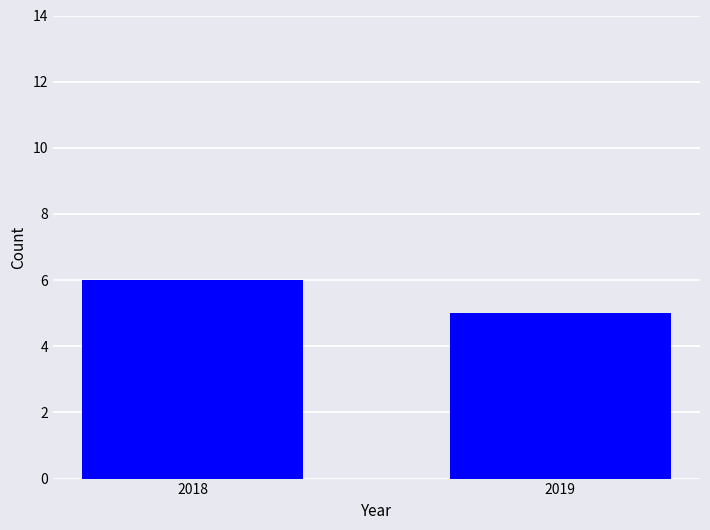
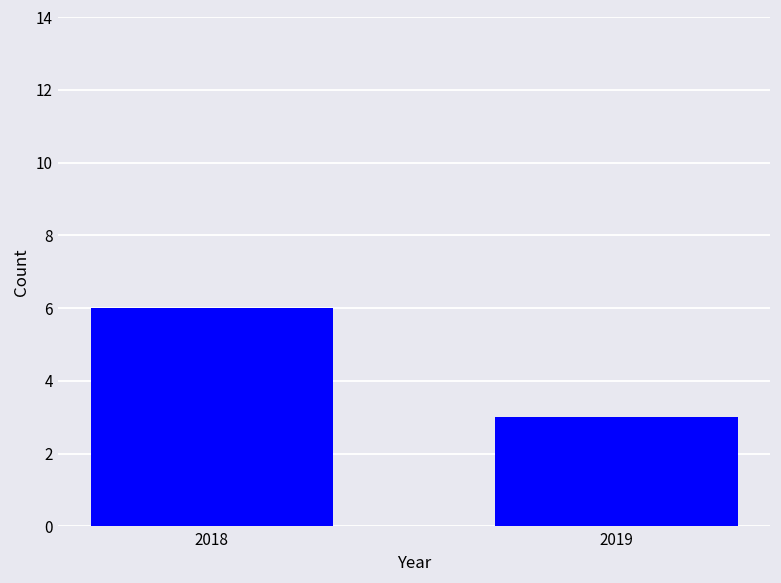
  {
    "2018": 6,
-   "2019": 5
+   "2019": 3
  }
